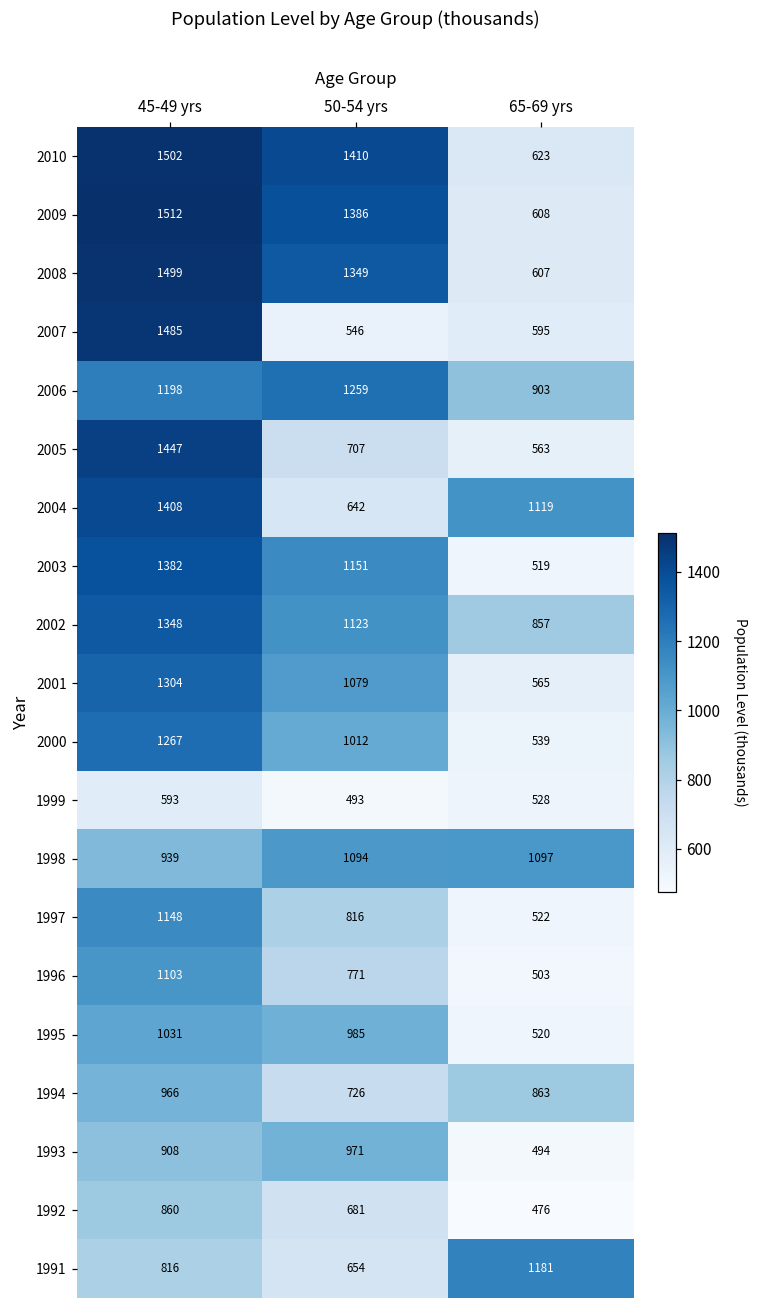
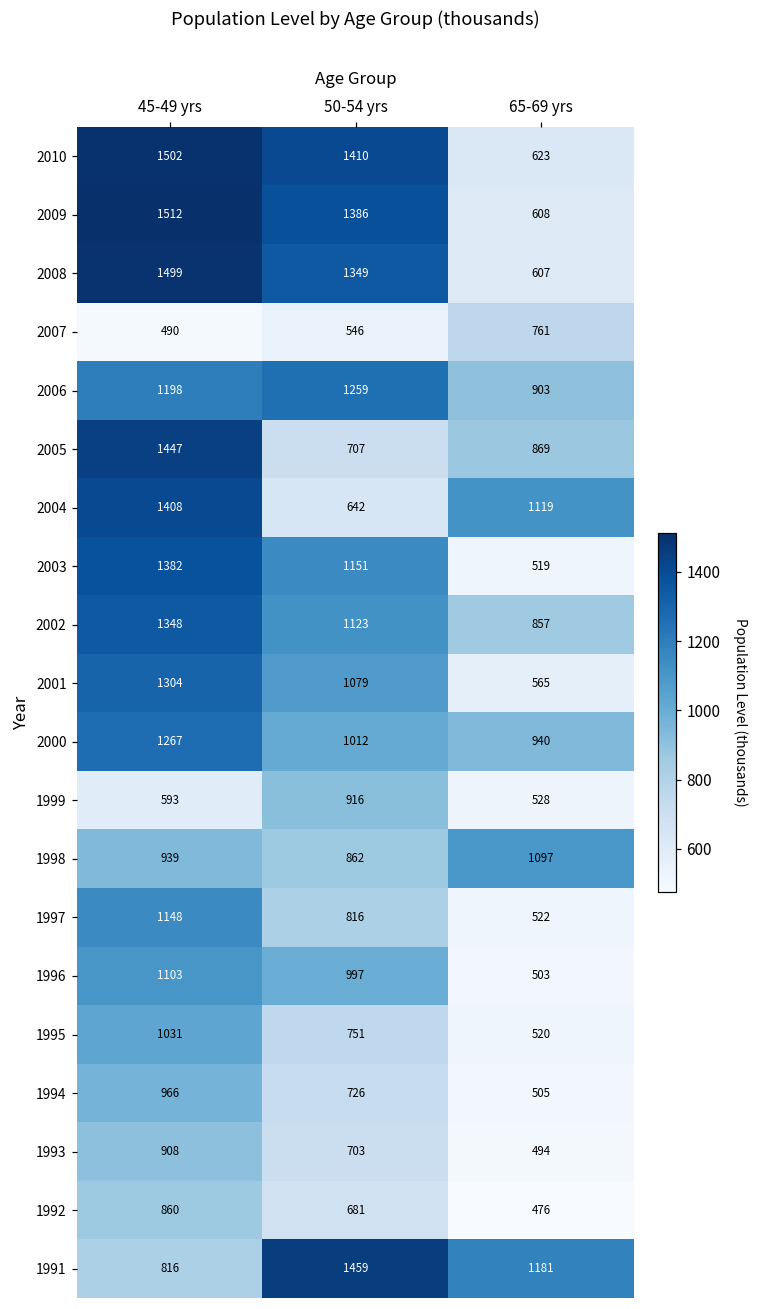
  {
    "2010": {
      "45-49 yrs": 1502,
      "50-54 yrs": 1410,
      "65-69 yrs": 623
    },
    "2009": {
      "45-49 yrs": 1512,
      "50-54 yrs": 1386,
      "65-69 yrs": 608
    },
    "2008": {
      "45-49 yrs": 1499,
      "50-54 yrs": 1349,
      "65-69 yrs": 607
    },
    "2007": {
-     "45-49 yrs": 1485,
+     "45-49 yrs": 490,
      "50-54 yrs": 546,
-     "65-69 yrs": 595
+     "65-69 yrs": 761
    },
    "2006": {
      "45-49 yrs": 1198,
      "50-54 yrs": 1259,
      "65-69 yrs": 903
    },
    "2005": {
      "45-49 yrs": 1447,
      "50-54 yrs": 707,
-     "65-69 yrs": 563
+     "65-69 yrs": 869
    },
    "2004": {
      "45-49 yrs": 1408,
      "50-54 yrs": 642,
      "65-69 yrs": 1119
    },
    "2003": {
      "45-49 yrs": 1382,
      "50-54 yrs": 1151,
      "65-69 yrs": 519
    },
    "2002": {
      "45-49 yrs": 1348,
      "50-54 yrs": 1123,
      "65-69 yrs": 857
    },
    "2001": {
      "45-49 yrs": 1304,
      "50-54 yrs": 1079,
      "65-69 yrs": 565
    },
    "2000": {
      "45-49 yrs": 1267,
      "50-54 yrs": 1012,
-     "65-69 yrs": 539
+     "65-69 yrs": 940
    },
    "1999": {
      "45-49 yrs": 593,
-     "50-54 yrs": 493,
+     "50-54 yrs": 916,
      "65-69 yrs": 528
    },
    "1998": {
      "45-49 yrs": 939,
-     "50-54 yrs": 1094,
+     "50-54 yrs": 862,
      "65-69 yrs": 1097
    },
    "1997": {
      "45-49 yrs": 1148,
      "50-54 yrs": 816,
      "65-69 yrs": 522
    },
    "1996": {
      "45-49 yrs": 1103,
-     "50-54 yrs": 771,
+     "50-54 yrs": 997,
      "65-69 yrs": 503
    },
    "1995": {
      "45-49 yrs": 1031,
-     "50-54 yrs": 985,
+     "50-54 yrs": 751,
      "65-69 yrs": 520
    },
    "1994": {
      "45-49 yrs": 966,
      "50-54 yrs": 726,
-     "65-69 yrs": 863
+     "65-69 yrs": 505
    },
    "1993": {
      "45-49 yrs": 908,
-     "50-54 yrs": 971,
+     "50-54 yrs": 703,
      "65-69 yrs": 494
    },
    "1992": {
      "45-49 yrs": 860,
      "50-54 yrs": 681,
      "65-69 yrs": 476
    },
    "1991": {
      "45-49 yrs": 816,
-     "50-54 yrs": 654,
+     "50-54 yrs": 1459,
      "65-69 yrs": 1181
    }
  }
